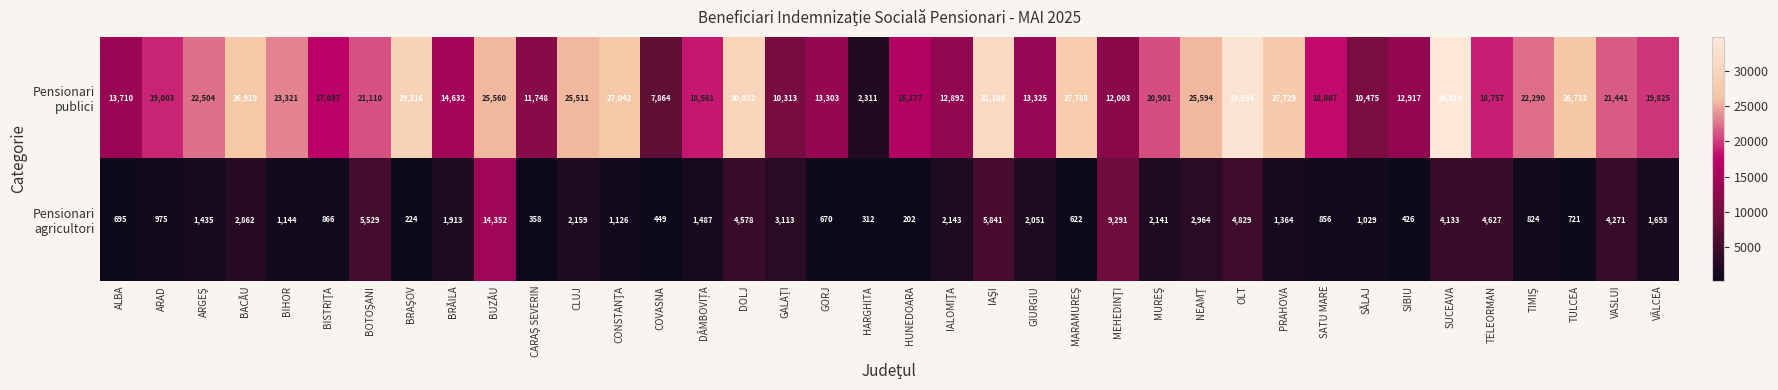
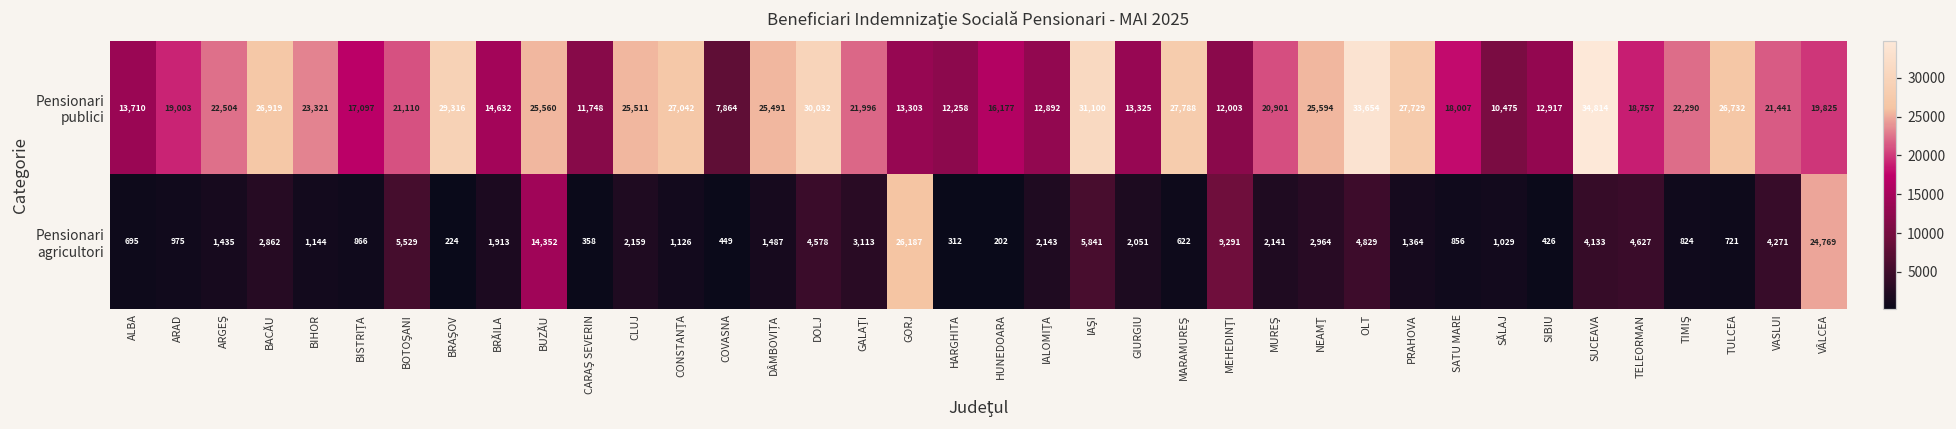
  {
    "Pensionari publici": {
      "ALBA": "13,710",
      "ARAD": "19,003",
      "ARGEŞ": "22,504",
      "BACĂU": "26,919",
      "BIHOR": "23,321",
      "BISTRIŢA": "17,097",
      "BOTOŞANI": "21,110",
      "BRAŞOV": "29,316",
      "BRĂILA": "14,632",
      "BUZĂU": "25,560",
      "CARAŞ SEVERIN": "11,748",
      "CLUJ": "25,511",
      "CONSTANŢA": "27,042",
      "COVASNA": "7,864",
-     "DÂMBOVIȚA": "18,561",
+     "DÂMBOVIȚA": "25,491",
      "DOLJ": "30,032",
-     "GALAŢI": "10,313",
+     "GALAŢI": "21,996",
      "GORJ": "13,303",
-     "HARGHITA": "2,311",
+     "HARGHITA": "12,258",
      "HUNEDOARA": "16,177",
      "IALOMIŢA": "12,892",
      "IAŞI": "31,100",
      "GIURGIU": "13,325",
      "MARAMUREŞ": "27,788",
      "MEHEDINŢI": "12,003",
      "MUREŞ": "20,901",
      "NEAMŢ": "25,594",
      "PRAHOVA": "27,729",
      "SATU MARE": "18,007",
      "SĂLAJ": "10,475",
      "SIBIU": "12,917",
      "TELEORMAN": "18,757",
      "TIMIŞ": "22,290",
      "TULCEA": "26,732",
      "VASLUI": "21,441",
      "VÂLCEA": "19,825"
    },
    "Pensionari agricultori": {
      "ALBA": "695",
      "ARAD": "975",
      "ARGEŞ": "1,435",
      "BACĂU": "2,862",
      "BIHOR": "1,144",
      "BISTRIŢA": "866",
      "BOTOŞANI": "5,529",
      "BRAŞOV": "224",
      "BRĂILA": "1,913",
      "BUZĂU": "14,352",
      "CARAŞ SEVERIN": "358",
      "CLUJ": "2,159",
      "CONSTANŢA": "1,126",
      "COVASNA": "449",
      "DÂMBOVIȚA": "1,487",
      "DOLJ": "4,578",
      "GALAŢI": "3,113",
-     "GORJ": "670",
+     "GORJ": "26,187",
      "HARGHITA": "312",
      "HUNEDOARA": "202",
      "IALOMIŢA": "2,143",
      "IAŞI": "5,841",
      "GIURGIU": "2,051",
      "MARAMUREŞ": "622",
      "MEHEDINŢI": "9,291",
      "MUREŞ": "2,141",
      "NEAMŢ": "2,964",
      "OLT": "4,829",
      "PRAHOVA": "1,364",
      "SATU MARE": "856",
      "SĂLAJ": "1,029",
      "SIBIU": "426",
      "SUCEAVA": "4,133",
      "TELEORMAN": "4,627",
      "TIMIŞ": "824",
      "TULCEA": "721",
      "VASLUI": "4,271",
-     "VÂLCEA": "1,653"
+     "VÂLCEA": "24,769"
    }
  }
